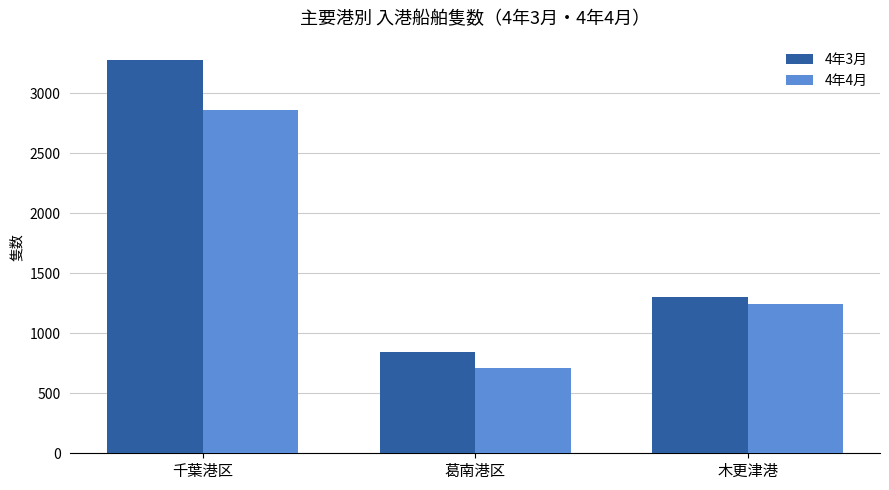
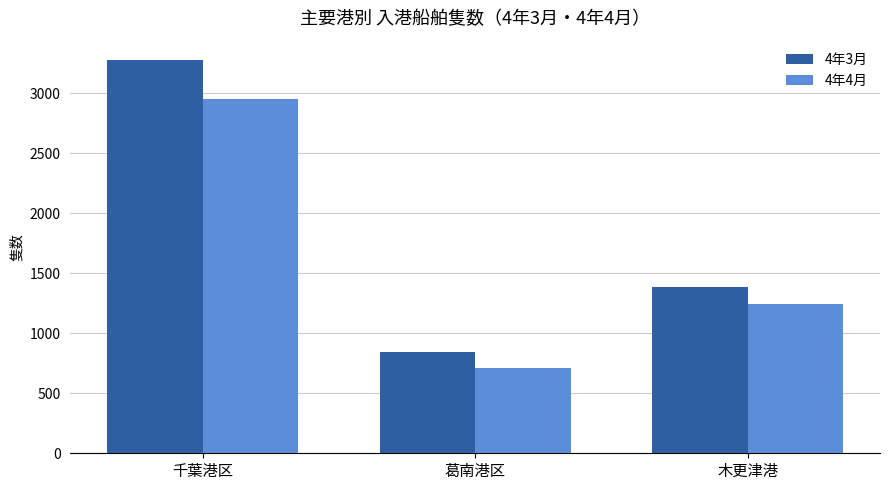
  {
    "4年3月": {
      "千葉港区": 3280,
      "葛南港区": 850,
-     "木更津港": 1310
+     "木更津港": 1390
    },
    "4年4月": {
-     "千葉港区": 2860,
+     "千葉港区": 2950,
      "葛南港区": 710,
      "木更津港": 1250
    }
  }
